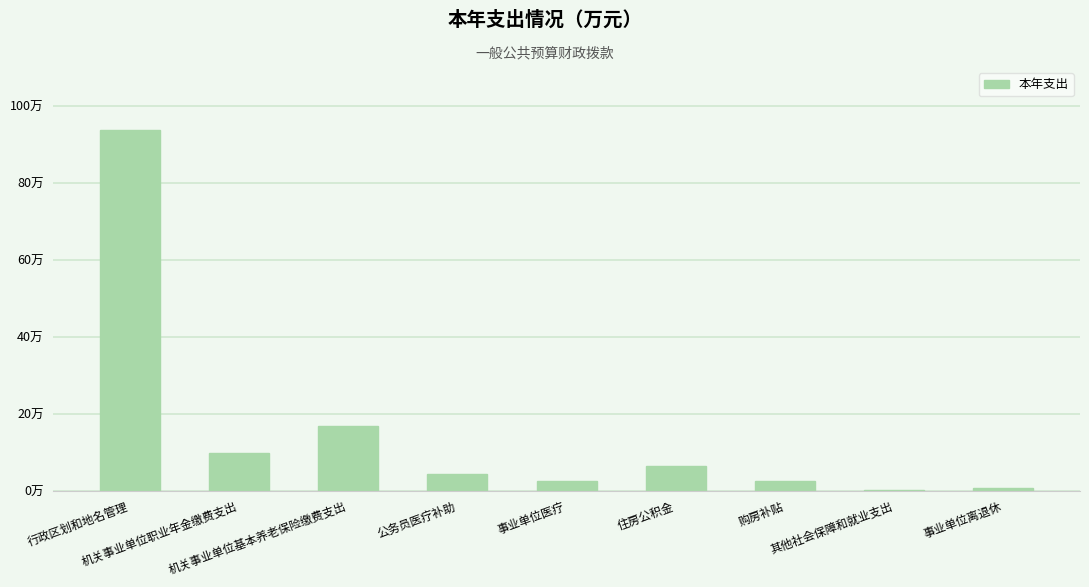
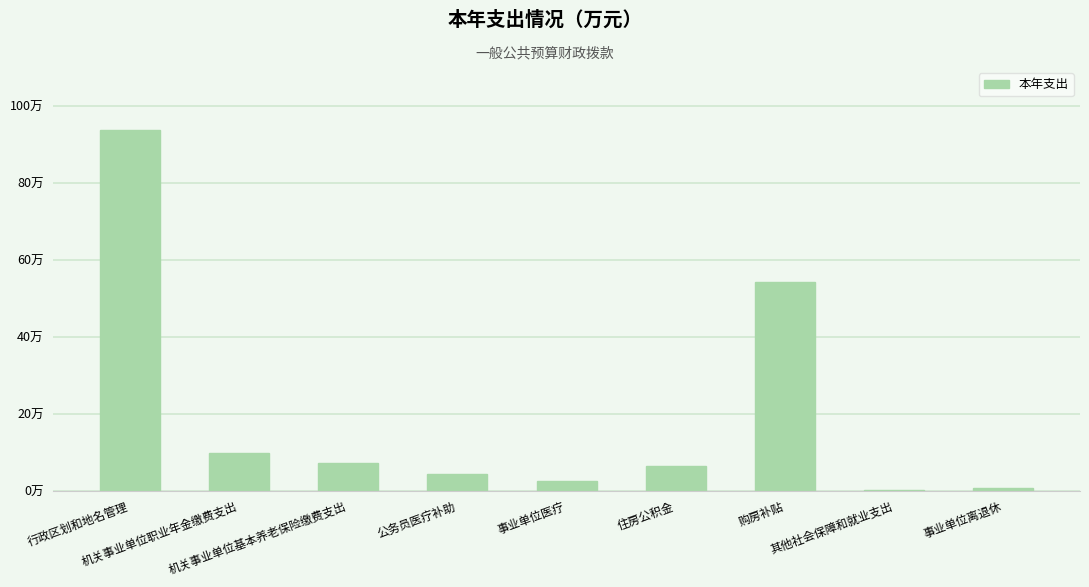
  {
    "行政区划和地名管理": "94万",
    "机关事业单位职业年金缴费支出": "10万",
-   "机关事业单位基本养老保险缴费支出": "17万",
+   "机关事业单位基本养老保险缴费支出": "7万",
    "公务员医疗补助": "4万",
    "事业单位医疗": "2万",
    "住房公积金": "7万",
-   "购房补贴": "2万",
+   "购房补贴": "54万",
    "事业单位离退休": "1万"
  }
